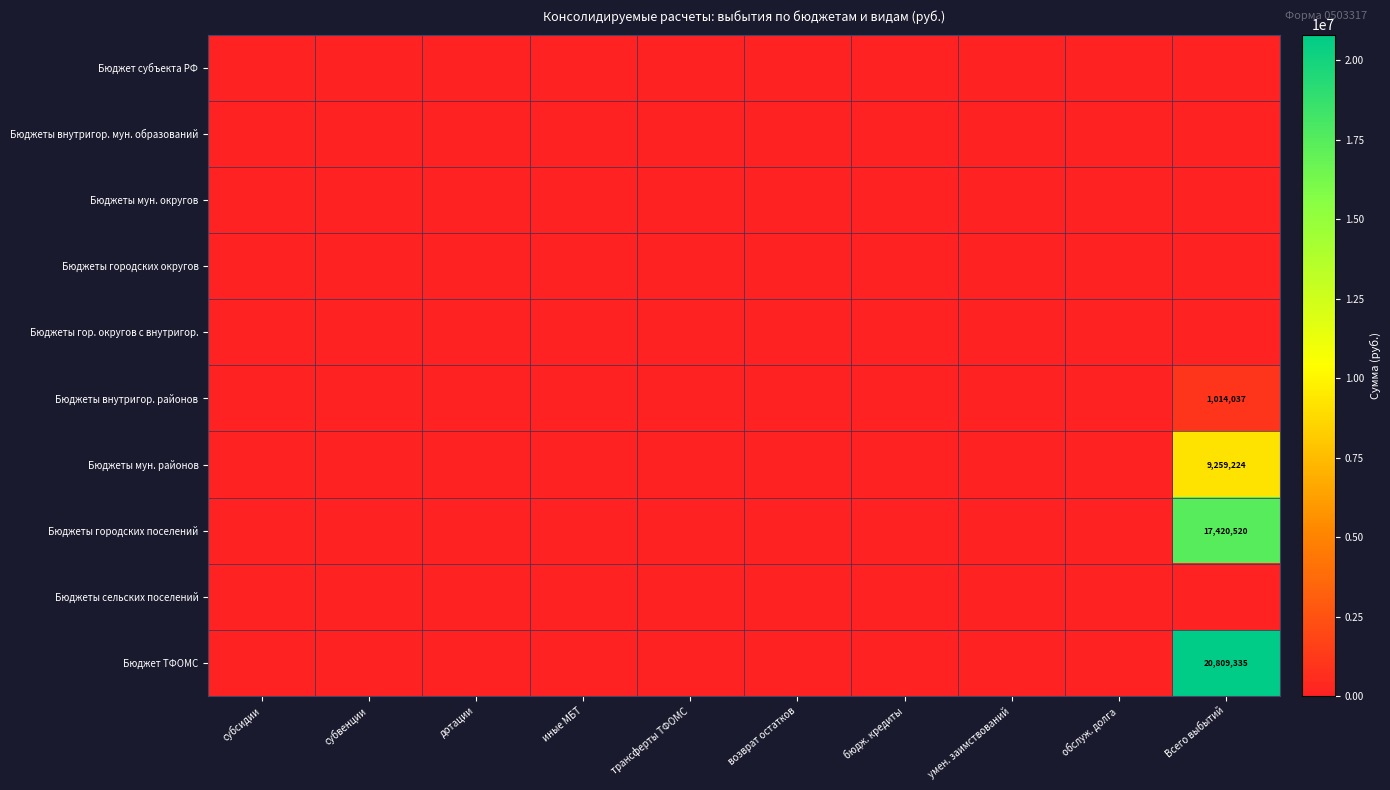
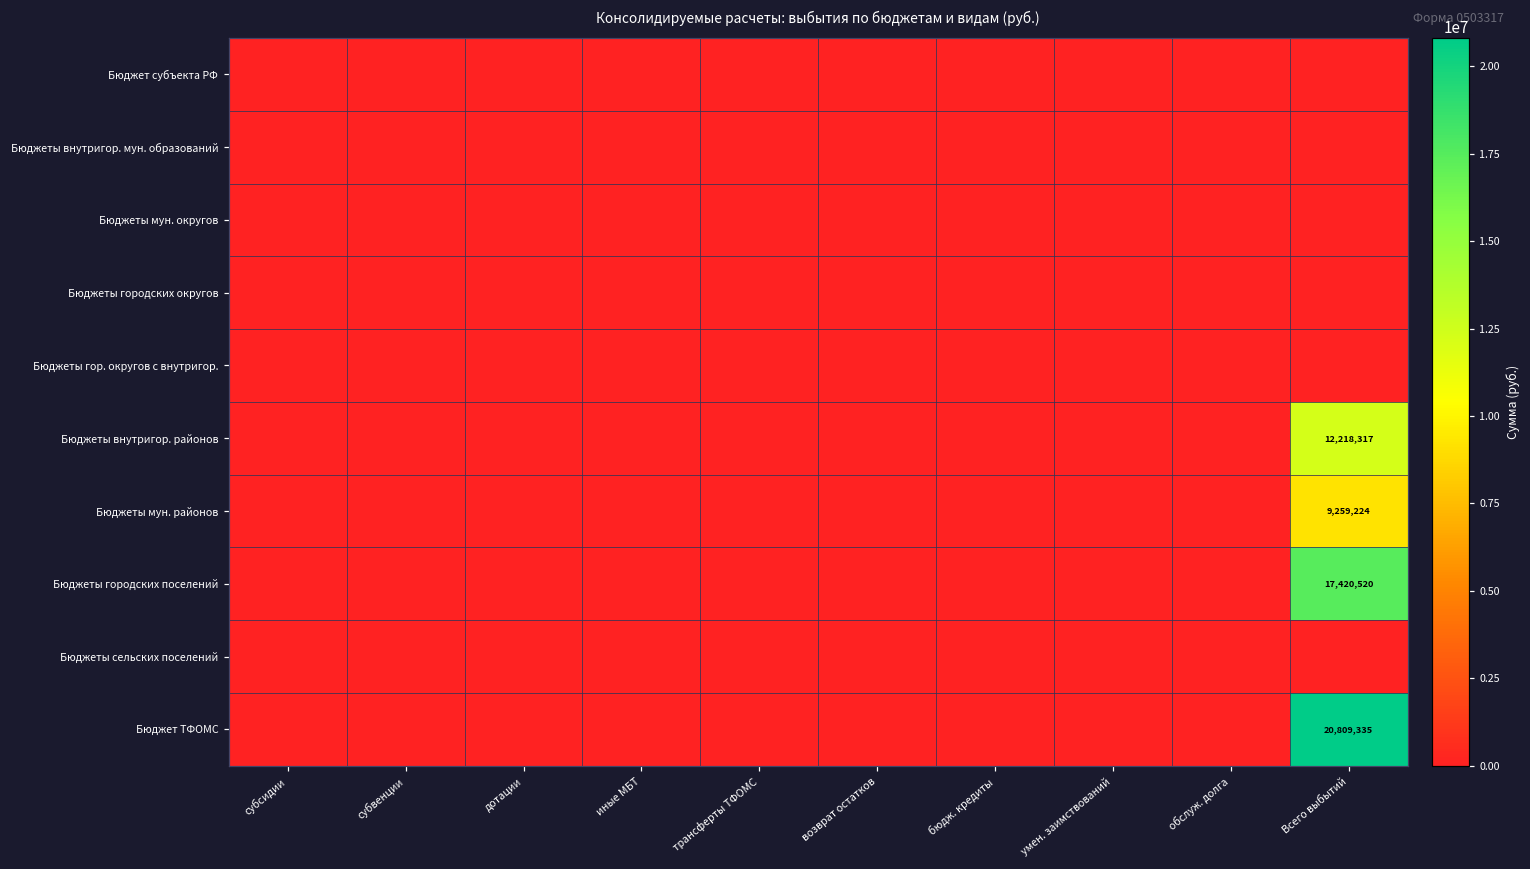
  {
    "Бюджеты внутригор. районов": {
-     "Всего выбытий": "1,014,037"
+     "Всего выбытий": "12,218,317"
    },
    "Бюджеты мун. районов": {
      "Всего выбытий": "9,259,224"
    },
    "Бюджеты городских поселений": {
      "Всего выбытий": "17,420,520"
    },
    "Бюджет ТФОМС": {
      "Всего выбытий": "20,809,335"
    }
  }
